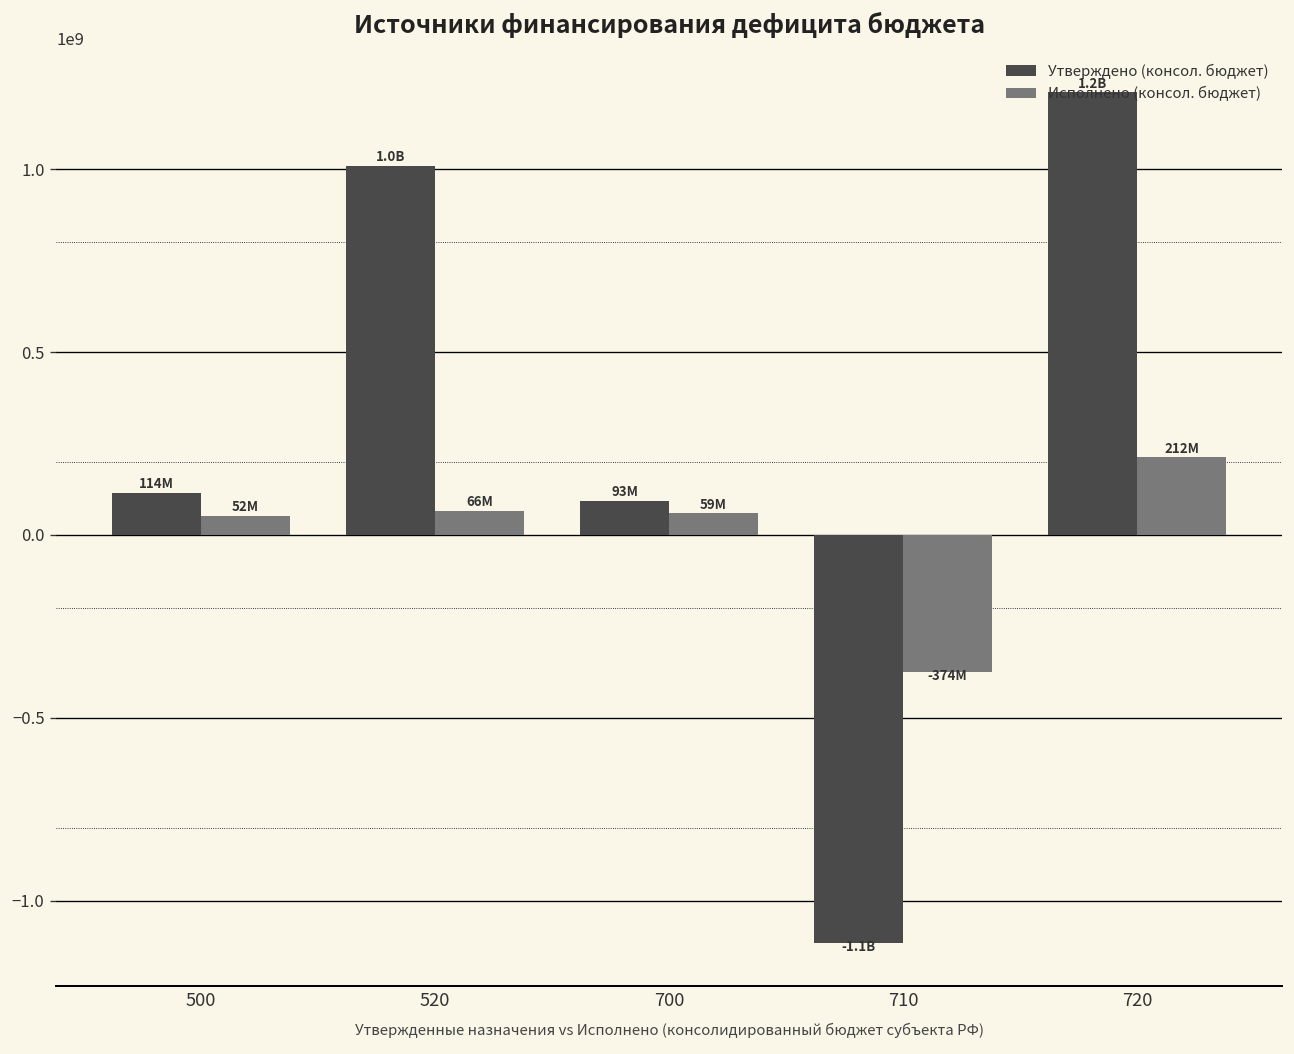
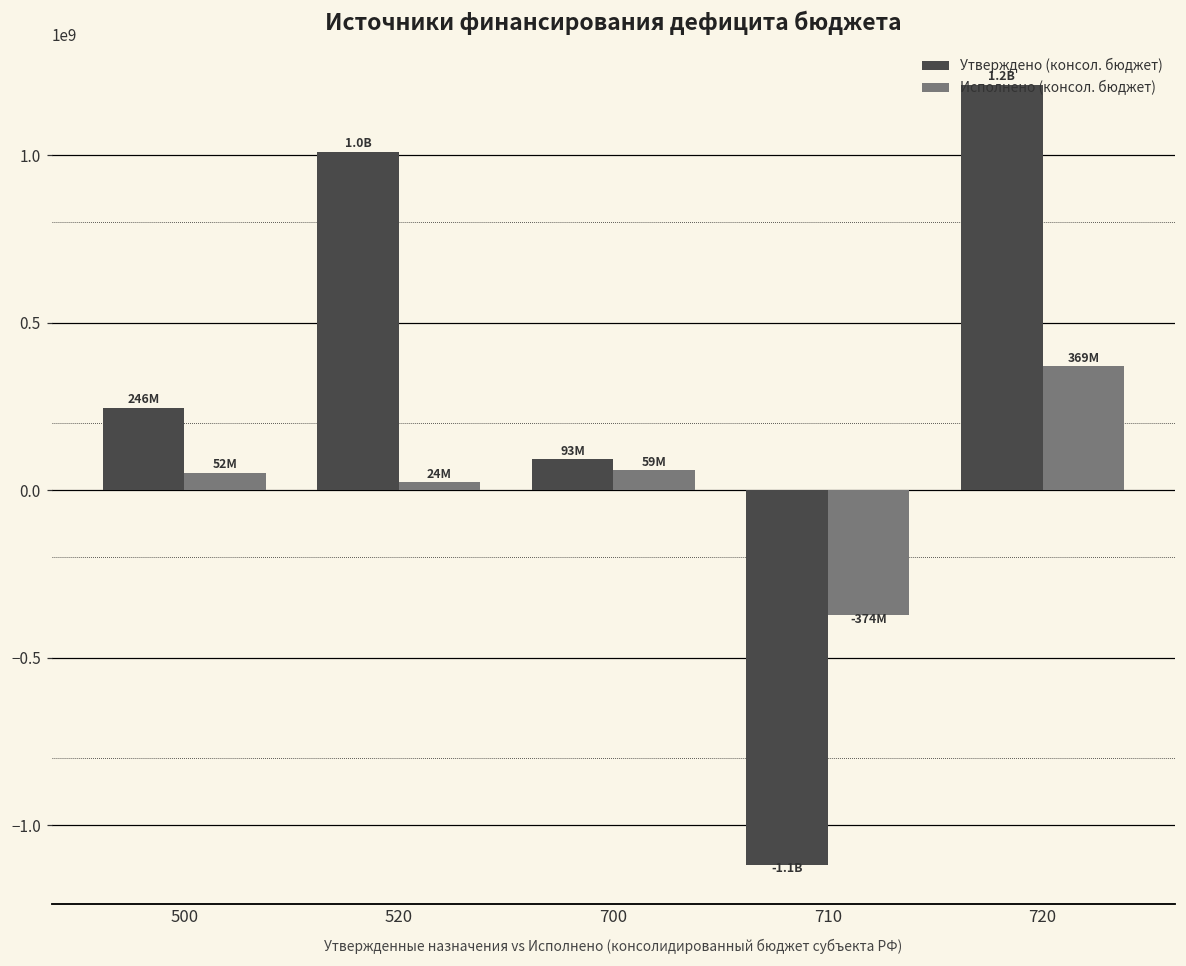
  {
    "Утверждено (консол. бюджет)": {
-     "500": "114M",
+     "500": "246M",
      "520": "1.0B",
      "700": "93M",
      "710": "-1.1B",
      "720": "1.2B"
    },
    "Исполнено (консол. бюджет)": {
      "500": "52M",
-     "520": "66M",
+     "520": "24M",
      "700": "59M",
      "710": "-374M",
-     "720": "212M"
+     "720": "369M"
    }
  }
